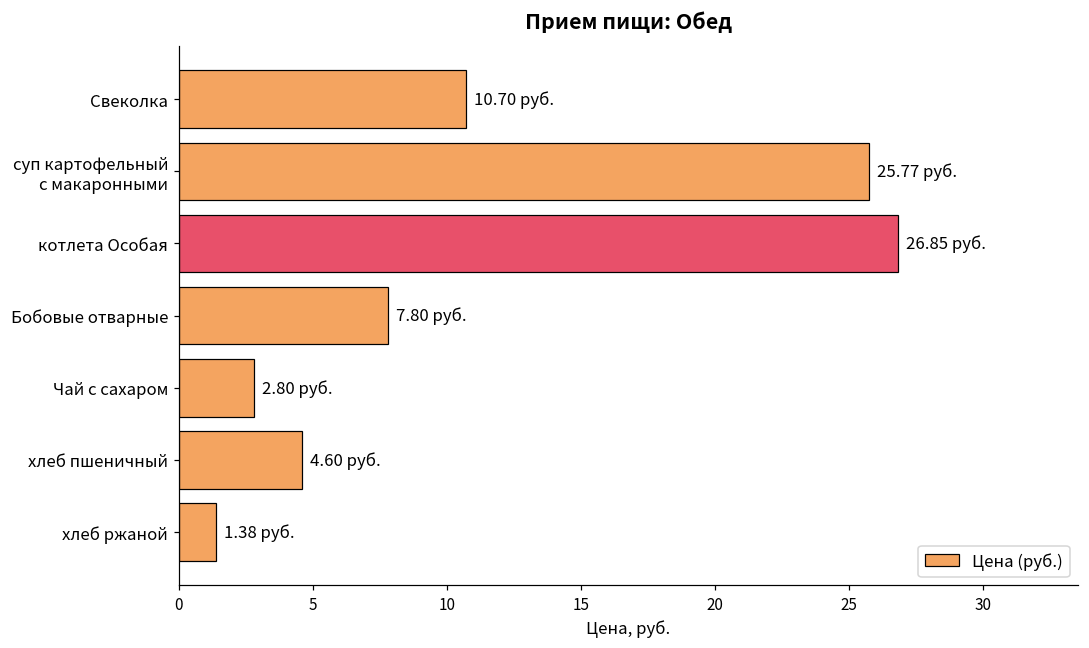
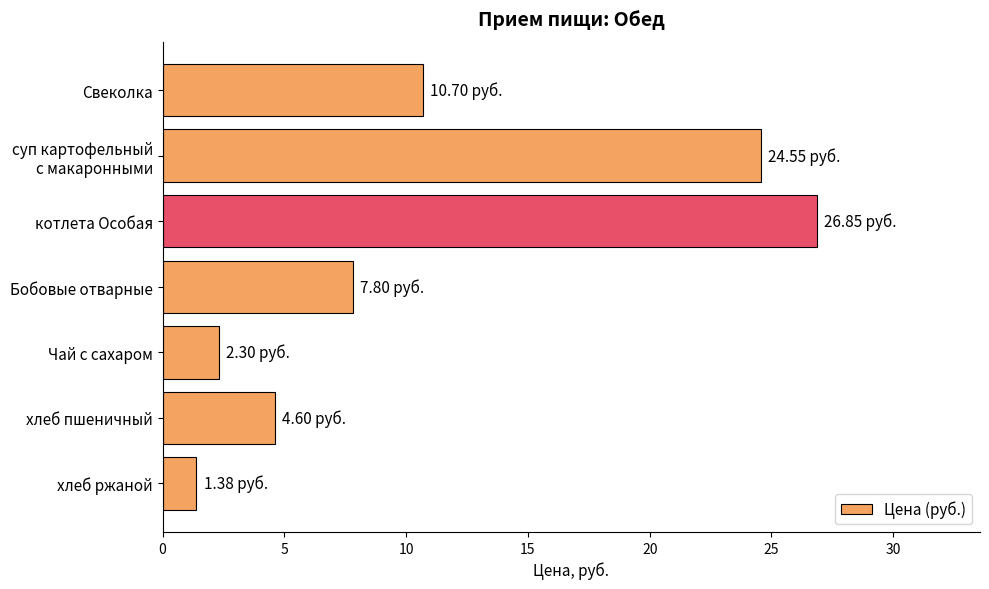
  {
    "Свеколка": 10.70,
-   "суп картофельный с макаронными": 25.77,
+   "суп картофельный с макаронными": 24.55,
    "котлета Особая": 26.85,
    "Бобовые отварные": 7.80,
-   "Чай с сахаром": 2.80,
+   "Чай с сахаром": 2.30,
    "хлеб пшеничный": 4.60,
    "хлеб ржаной": 1.38
  }
